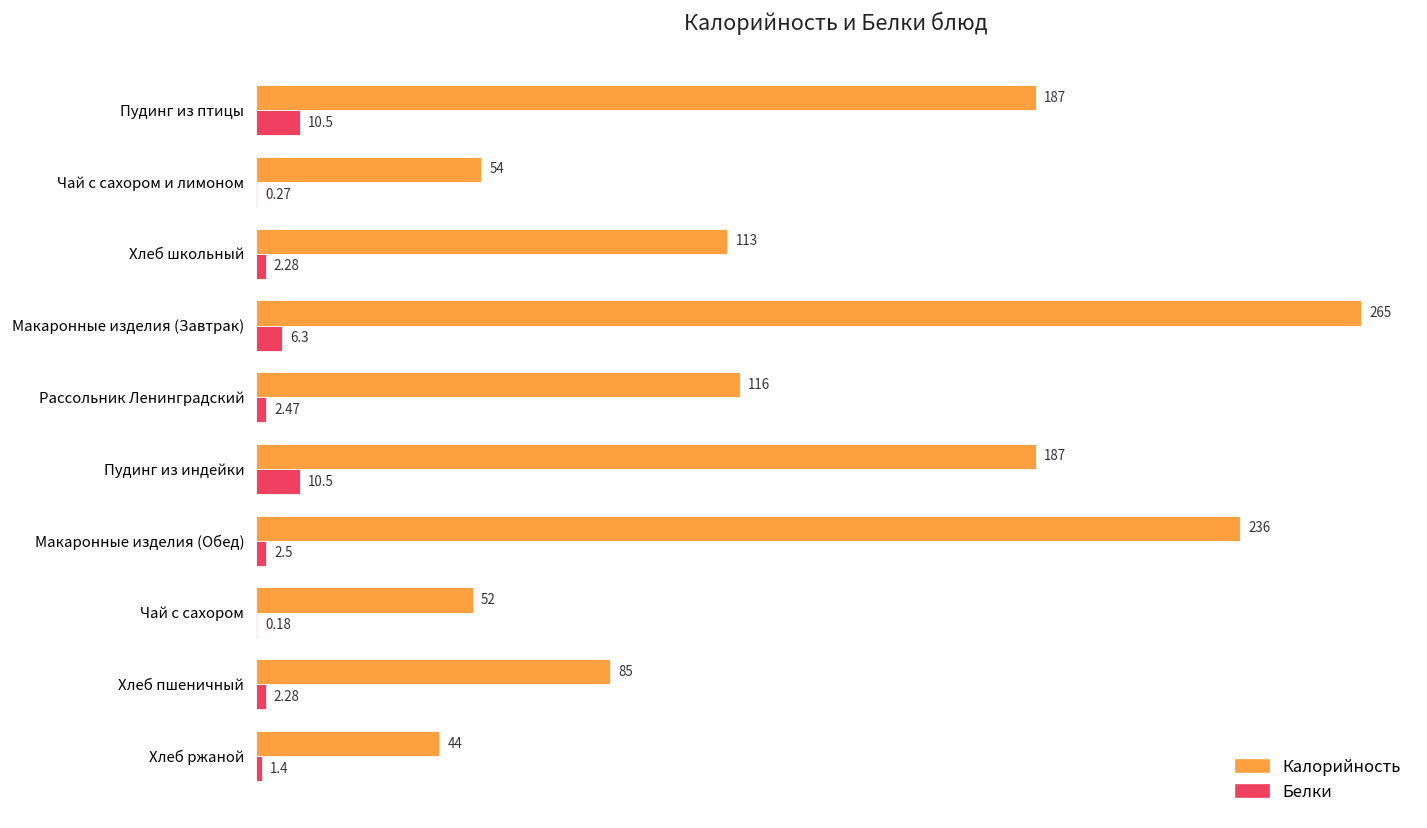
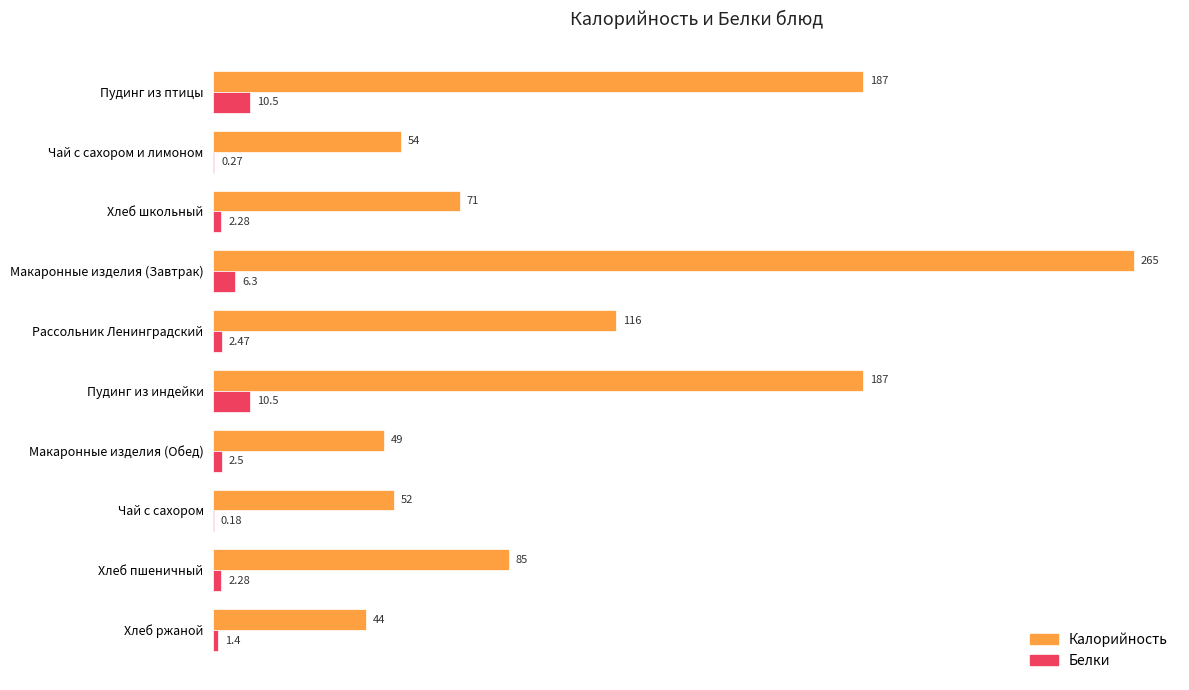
  {
    "Калорийность": {
      "Пудинг из птицы": 187,
      "Чай с сахором и лимоном": 54,
-     "Хлеб школьный": 113,
+     "Хлеб школьный": 71,
      "Макаронные изделия (Завтрак)": 265,
      "Рассольник Ленинградский": 116,
      "Пудинг из индейки": 187,
-     "Макаронные изделия (Обед)": 236,
+     "Макаронные изделия (Обед)": 49,
      "Чай с сахором": 52,
      "Хлеб пшеничный": 85,
      "Хлеб ржаной": 44
    },
    "Белки": {
      "Пудинг из птицы": 10.5,
      "Чай с сахором и лимоном": 0.27,
      "Хлеб школьный": 2.28,
      "Макаронные изделия (Завтрак)": 6.3,
      "Рассольник Ленинградский": 2.47,
      "Пудинг из индейки": 10.5,
      "Макаронные изделия (Обед)": 2.5,
      "Чай с сахором": 0.18,
      "Хлеб пшеничный": 2.28,
      "Хлеб ржаной": 1.4
    }
  }
